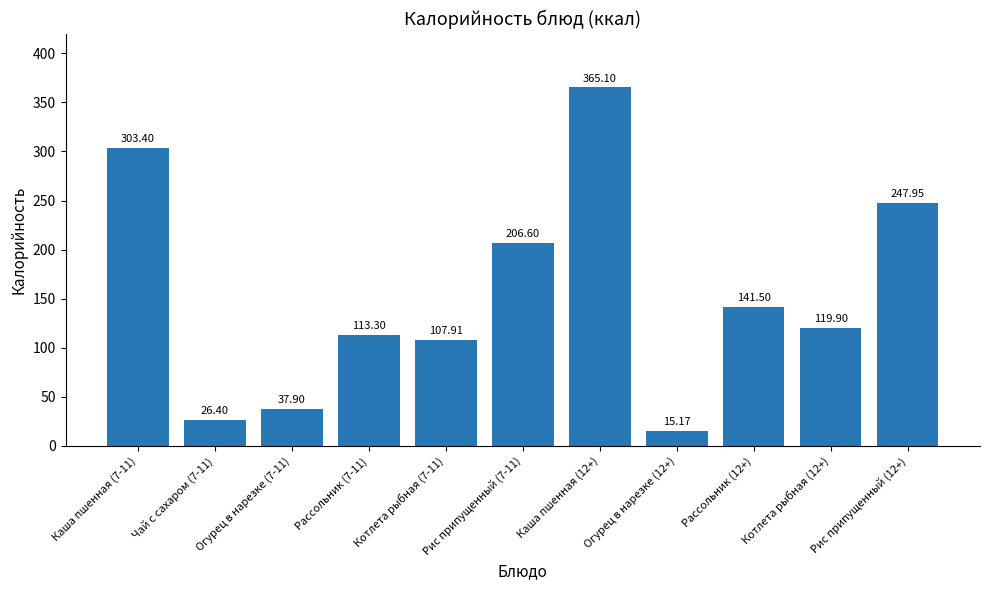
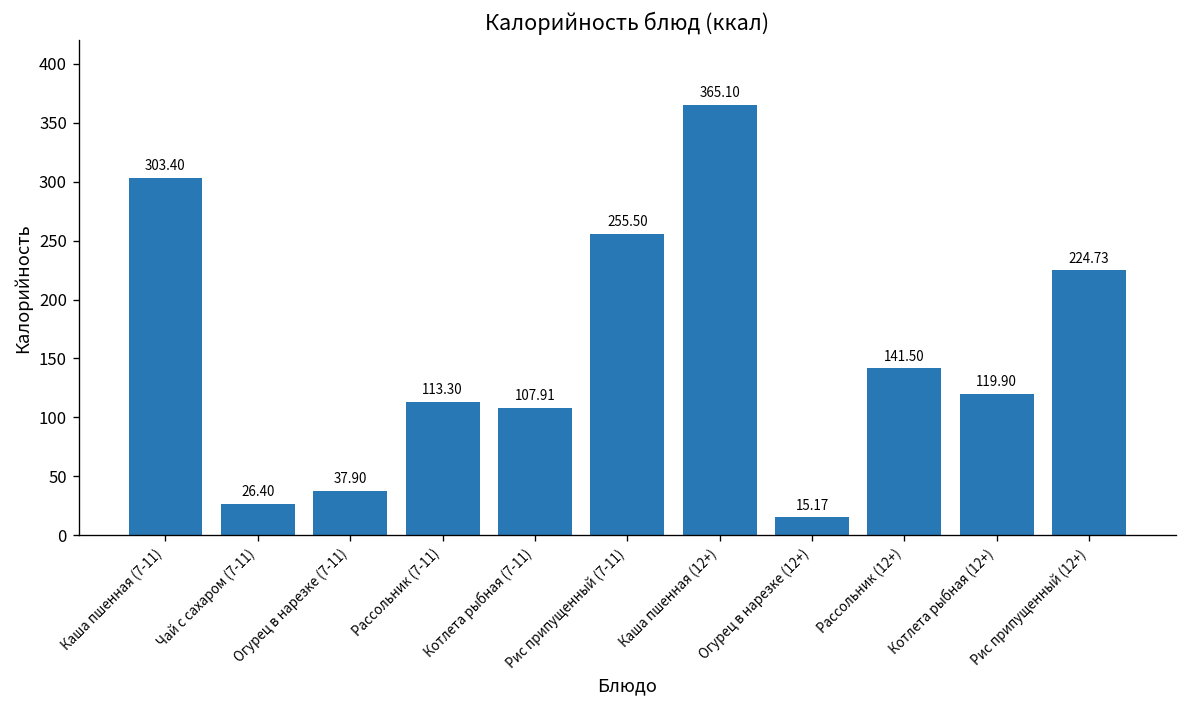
  {
    "Каша пшенная (7-11)": 303.40,
    "Чай с сахаром (7-11)": 26.40,
    "Огурец в нарезке (7-11)": 37.90,
    "Рассольник (7-11)": 113.30,
    "Котлета рыбная (7-11)": 107.91,
-   "Рис припущенный (7-11)": 206.60,
+   "Рис припущенный (7-11)": 255.50,
    "Каша пшенная (12+)": 365.10,
    "Огурец в нарезке (12+)": 15.17,
    "Рассольник (12+)": 141.50,
    "Котлета рыбная (12+)": 119.90,
-   "Рис припущенный (12+)": 247.95
+   "Рис припущенный (12+)": 224.73
  }
